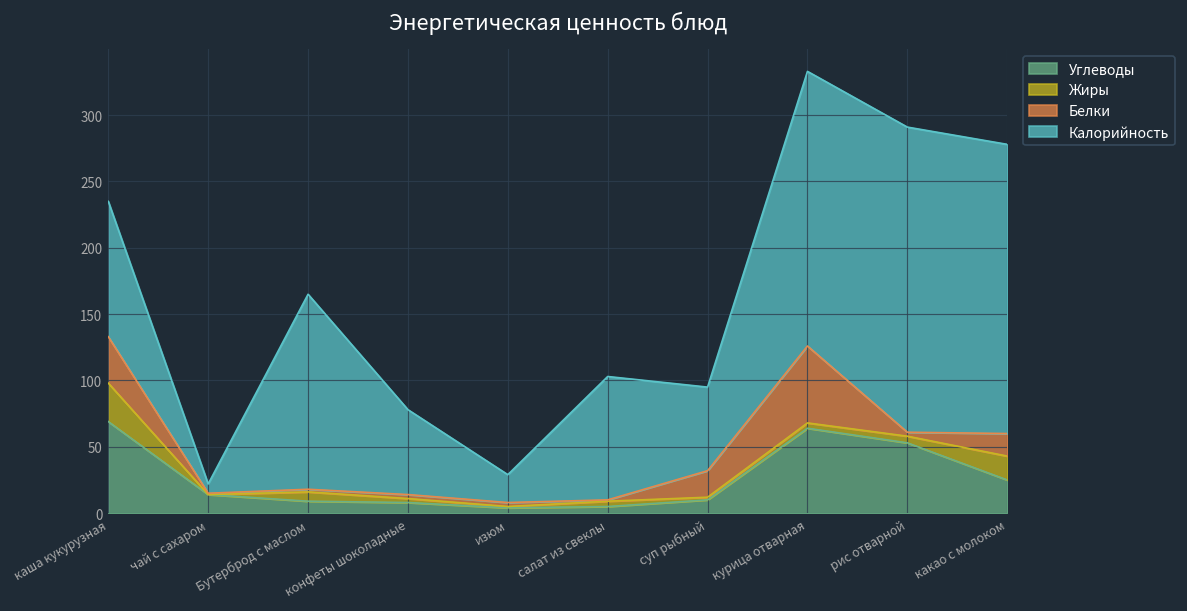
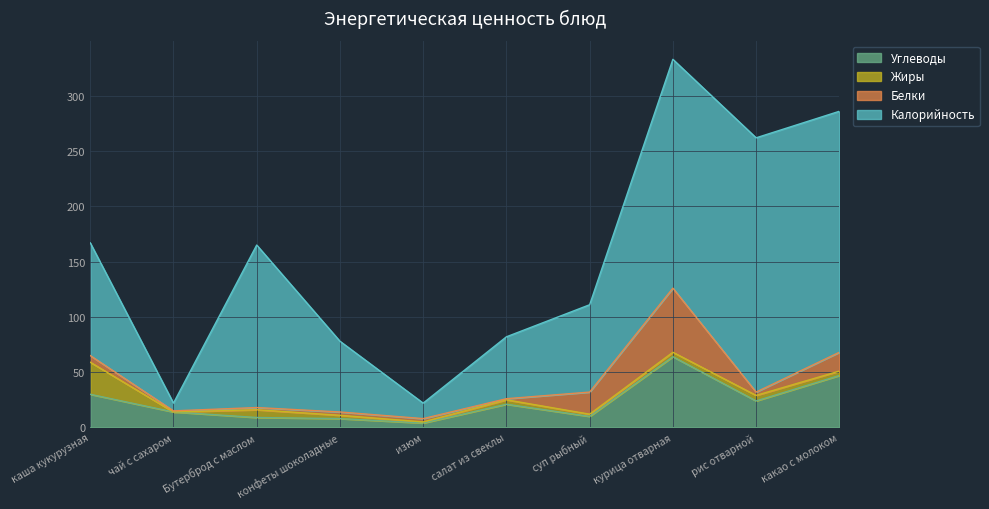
  {
    "Углеводы": {
-     "каша кукурузная": 69,
+     "каша кукурузная": 30,
      "Бутерброд с маслом": 9,
      "конфеты шоколадные": 8,
-     "салат из свеклы": 5,
+     "салат из свеклы": 21,
      "курица отварная": 64,
-     "рис отварной": 53,
-     "какао с молоком": 25
+     "рис отварной": 24,
+     "какао с молоком": 47
    },
    "Жиры": {
      "каша кукурузная": 29,
      "конфеты шоколадные": 3,
      "курица отварная": 4,
      "рис отварной": 5,
-     "какао с молоком": 18
+     "какао с молоком": 4
    },
    "Белки": {
-     "каша кукурузная": 35,
+     "каша кукурузная": 6,
      "конфеты шоколадные": 3,
      "изюм": 3,
      "суп рыбный": 20,
      "курица отварная": 58,
      "рис отварной": 3,
      "какао с молоком": 17
    },
    "Калорийность": {
      "каша кукурузная": 102,
      "чай с сахаром": 7,
      "Бутерброд с маслом": 147,
      "конфеты шоколадные": 64,
-     "изюм": 21,
-     "салат из свеклы": 93,
-     "суп рыбный": 63,
+     "изюм": 14,
+     "салат из свеклы": 56,
+     "суп рыбный": 79,
      "курица отварная": 207,
      "рис отварной": 230,
      "какао с молоком": 218
    }
  }
